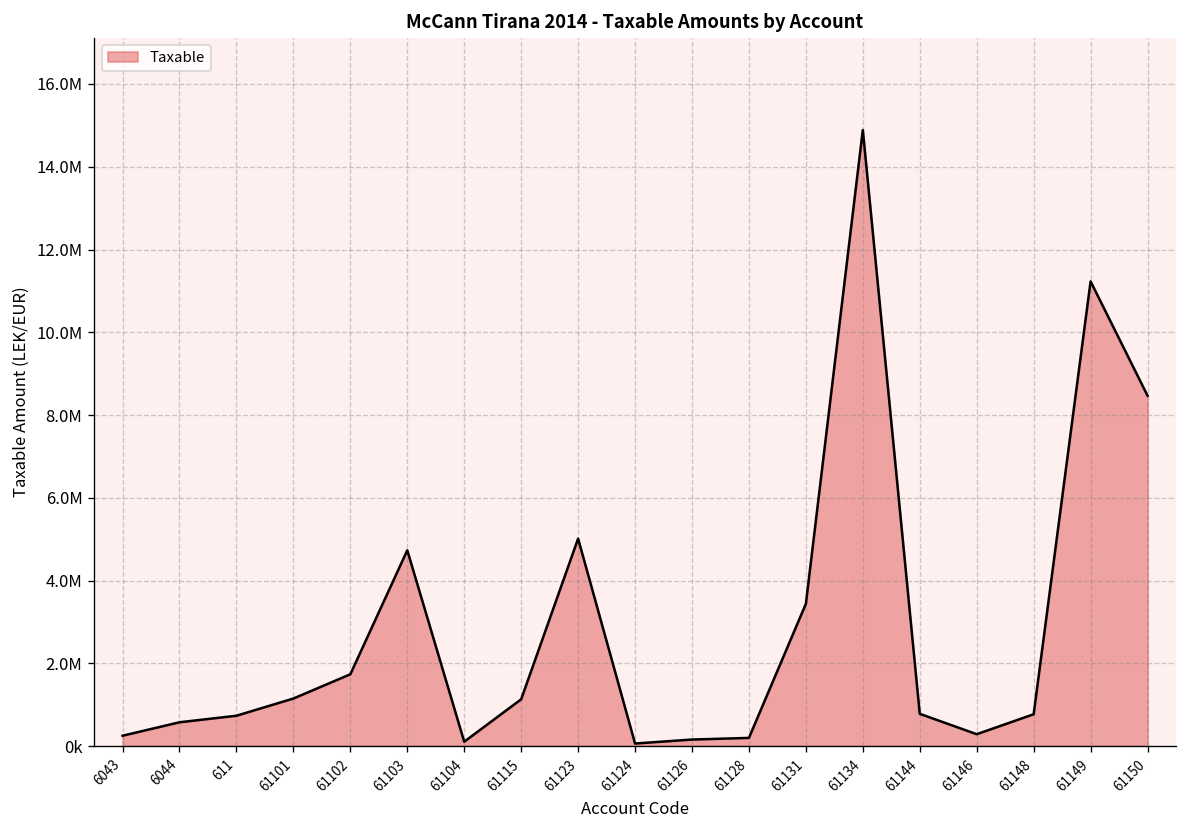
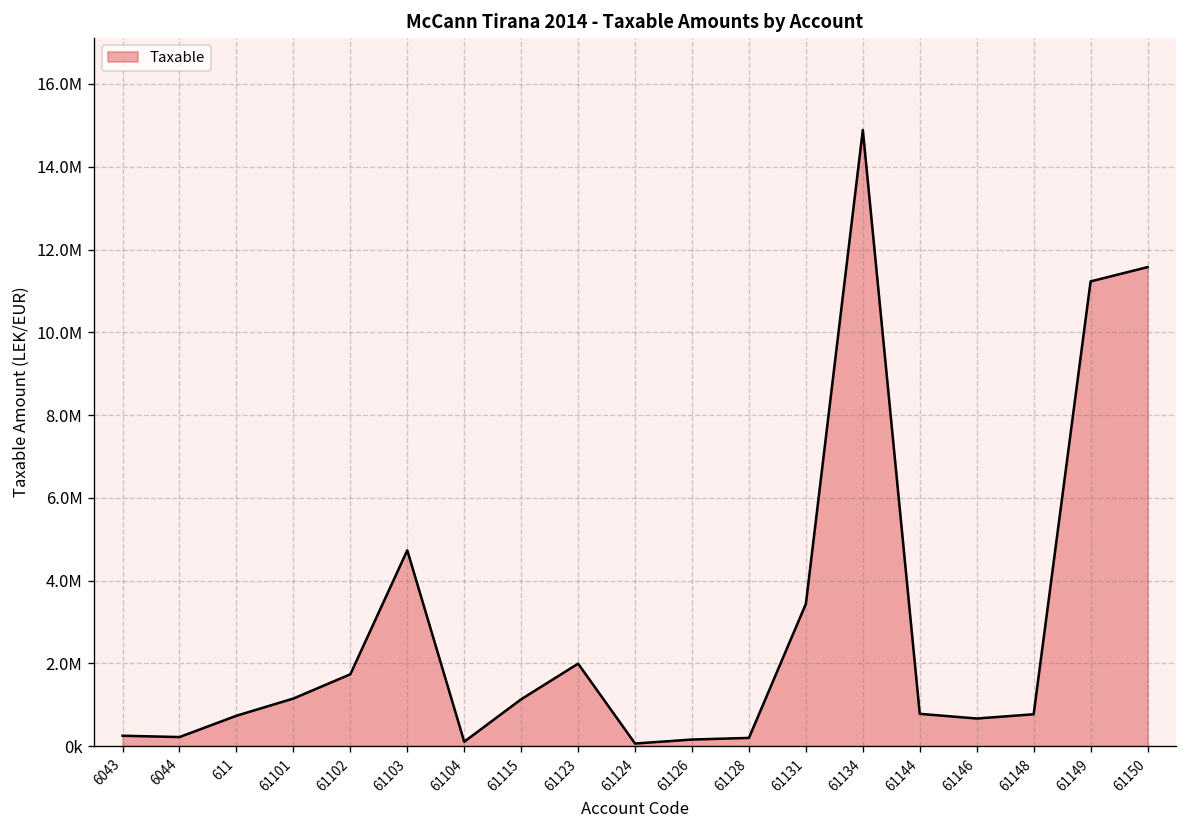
  {
    "6043": 300000,
-   "6044": 600000,
+   "6044": 200000,
    "611": 700000,
    "61101": 1100000,
    "61102": 1700000,
    "61103": 4700000,
    "61104": 100000,
    "61115": 1100000,
-   "61123": 5000000,
+   "61123": 2000000,
    "61124": 100000,
    "61126": 200000,
    "61128": 200000,
    "61131": 3400000,
    "61134": 14900000,
    "61144": 800000,
-   "61146": 300000,
+   "61146": 700000,
    "61148": 800000,
    "61149": 11200000,
-   "61150": 8500000
+   "61150": 11600000
  }
